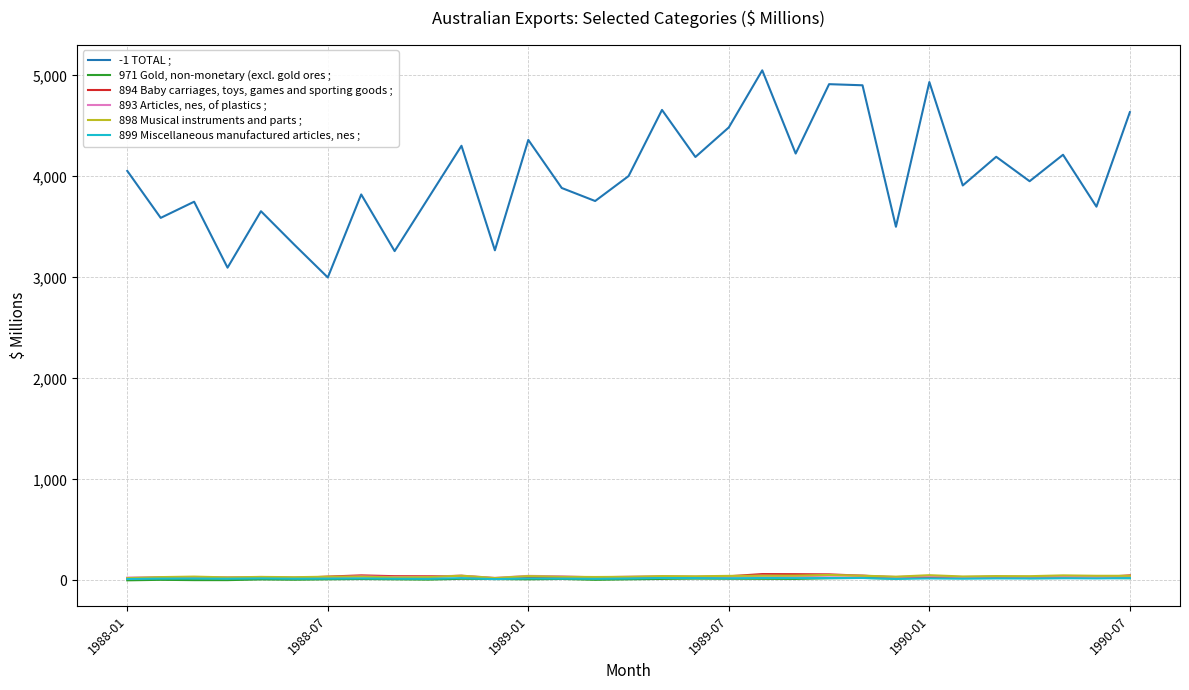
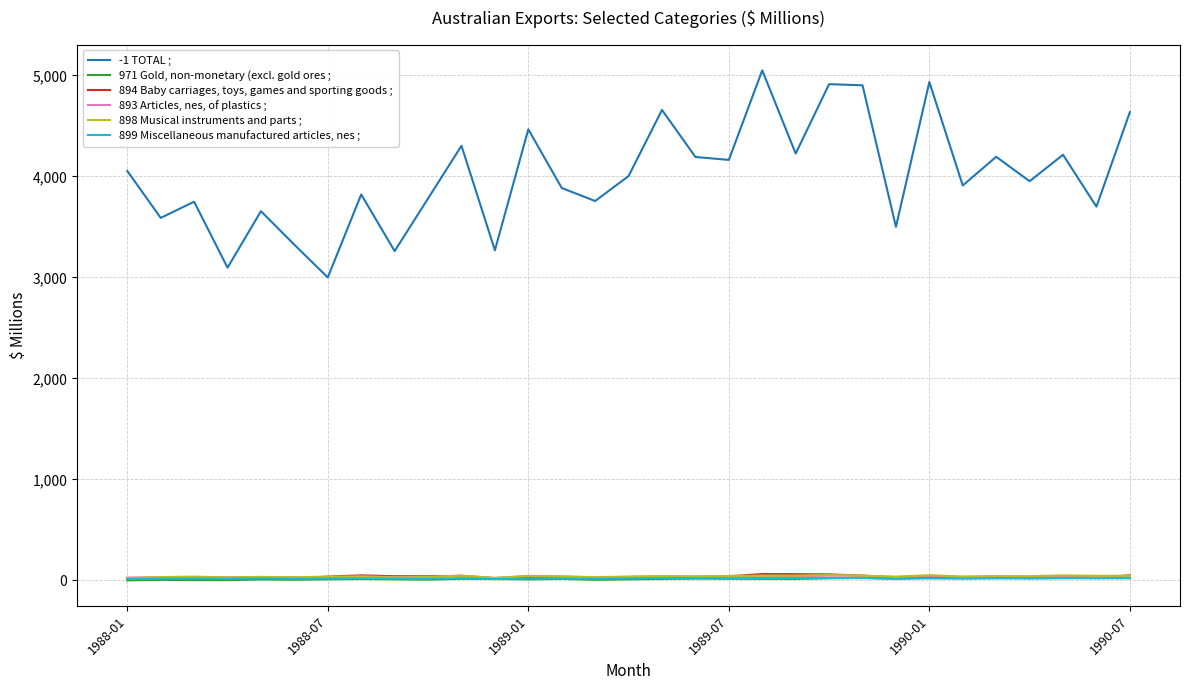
  {
    "-1 TOTAL ;": {
      "1988-01": "4,060",
      "1988-07": "3,000",
-     "1989-01": "4,360",
-     "1989-07": "4,490",
+     "1989-01": "4,470",
+     "1989-07": "4,160",
      "1990-01": "4,940",
      "1990-07": "4,640"
    }
  }
